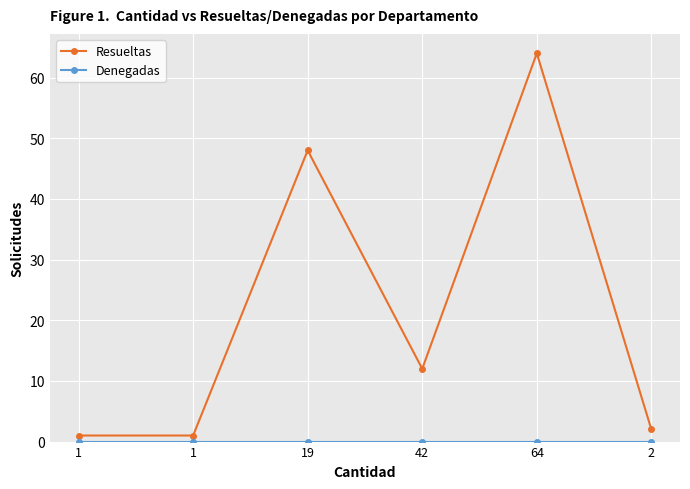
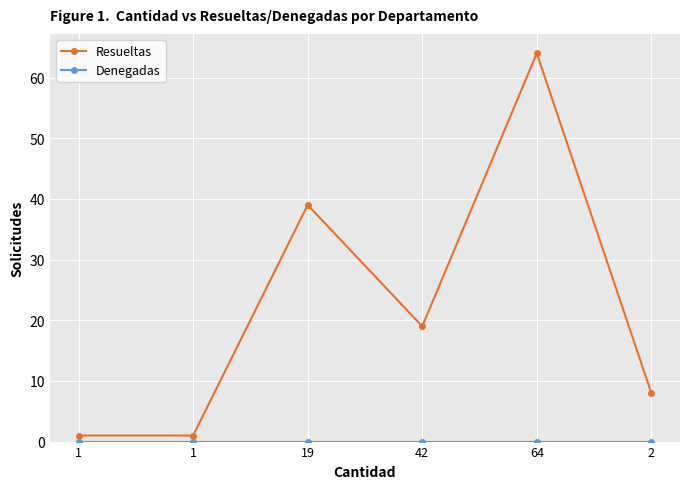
  {
    "Resueltas": {
-     "19": 48,
-     "42": 12,
+     "19": 39,
+     "42": 19,
      "64": 64,
-     "2": 2
+     "2": 8
    },
    "Denegadas": {
      "19": 0,
      "42": 0,
      "64": 0,
      "2": 0
    }
  }
